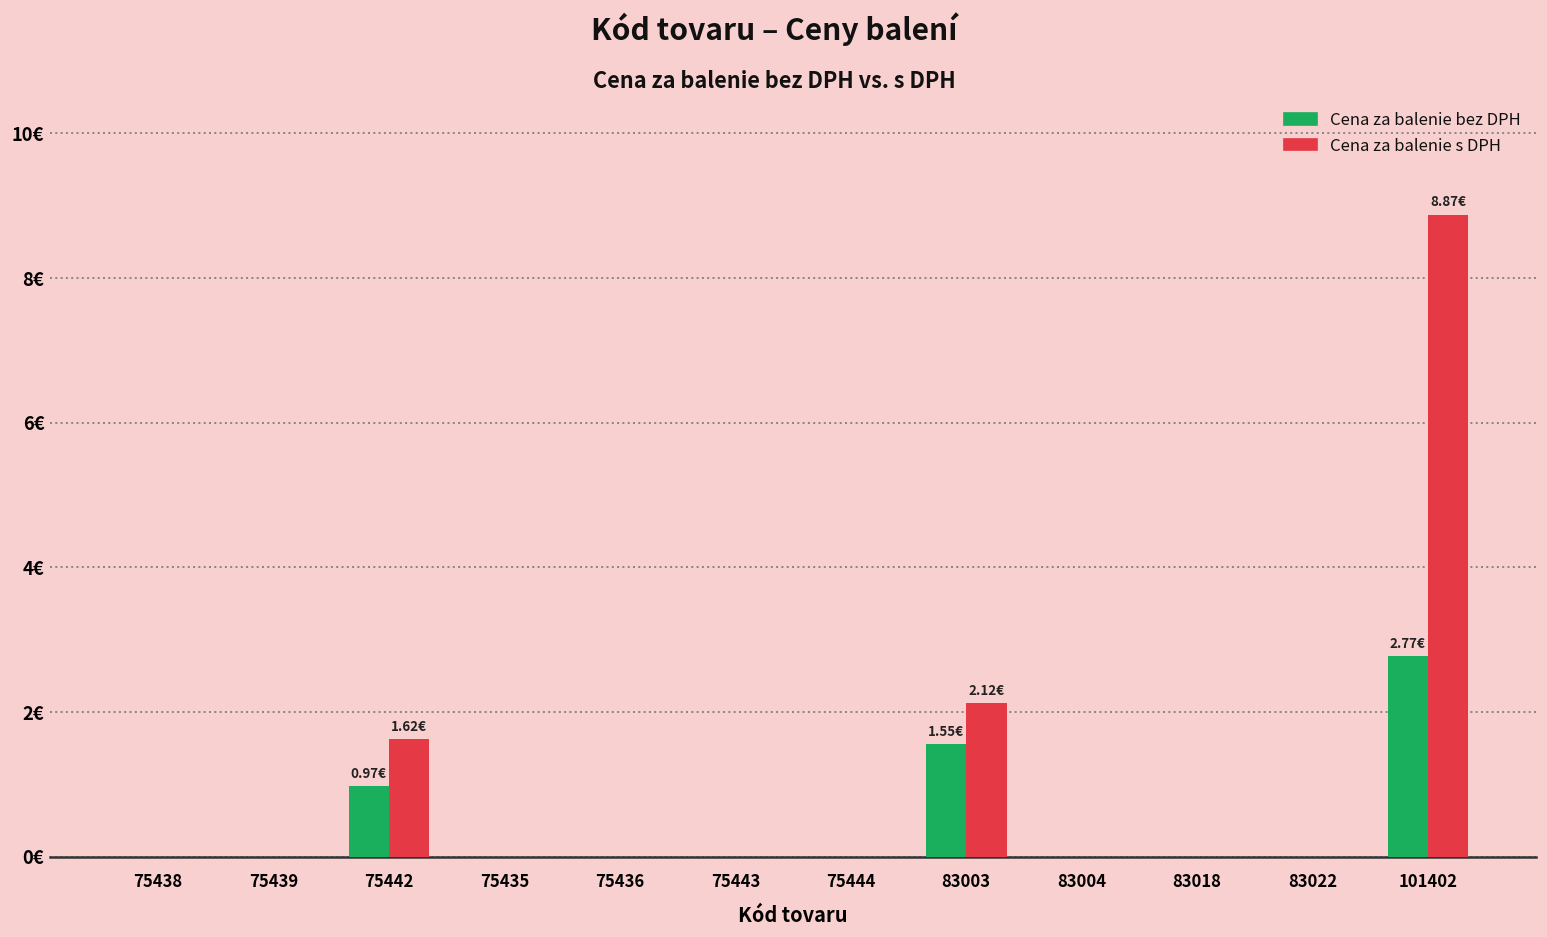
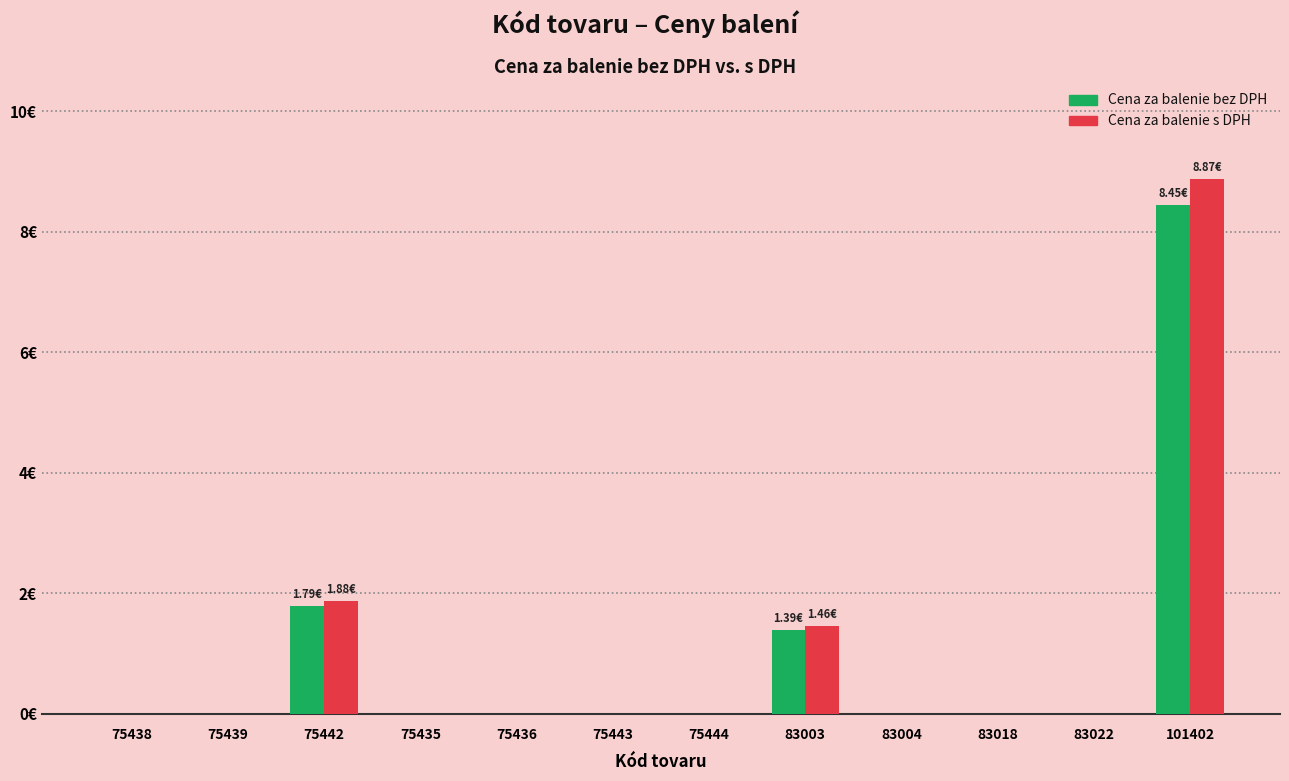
  {
    "Cena za balenie bez DPH": {
-     "75442": "0.97€",
-     "83003": "1.55€",
-     "101402": "2.77€"
+     "75442": "1.79€",
+     "83003": "1.39€",
+     "101402": "8.45€"
    },
    "Cena za balenie s DPH": {
-     "75442": "1.62€",
-     "83003": "2.12€",
+     "75442": "1.88€",
+     "83003": "1.46€",
      "101402": "8.87€"
    }
  }
